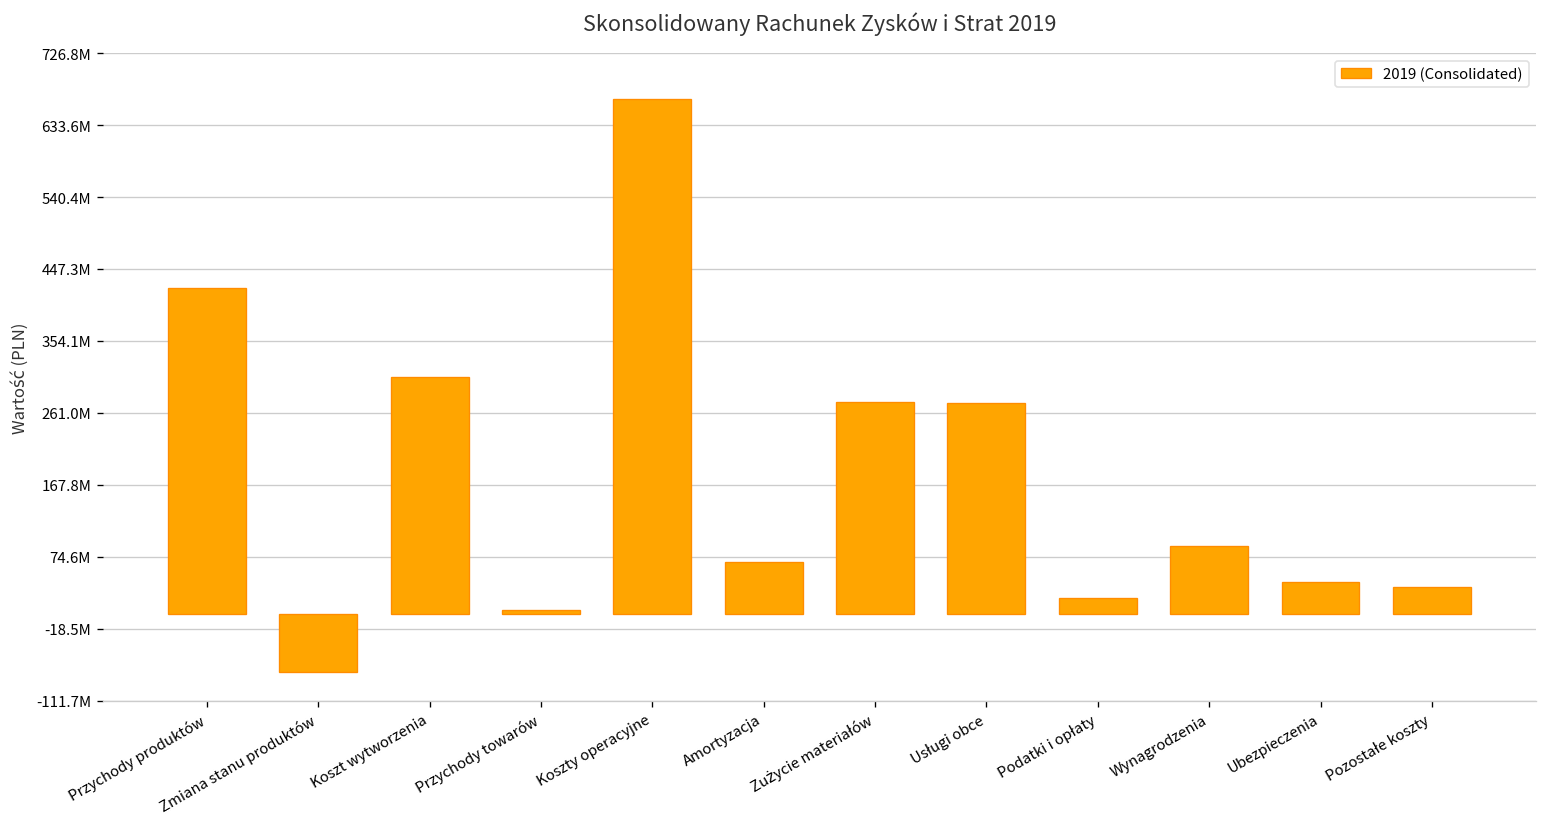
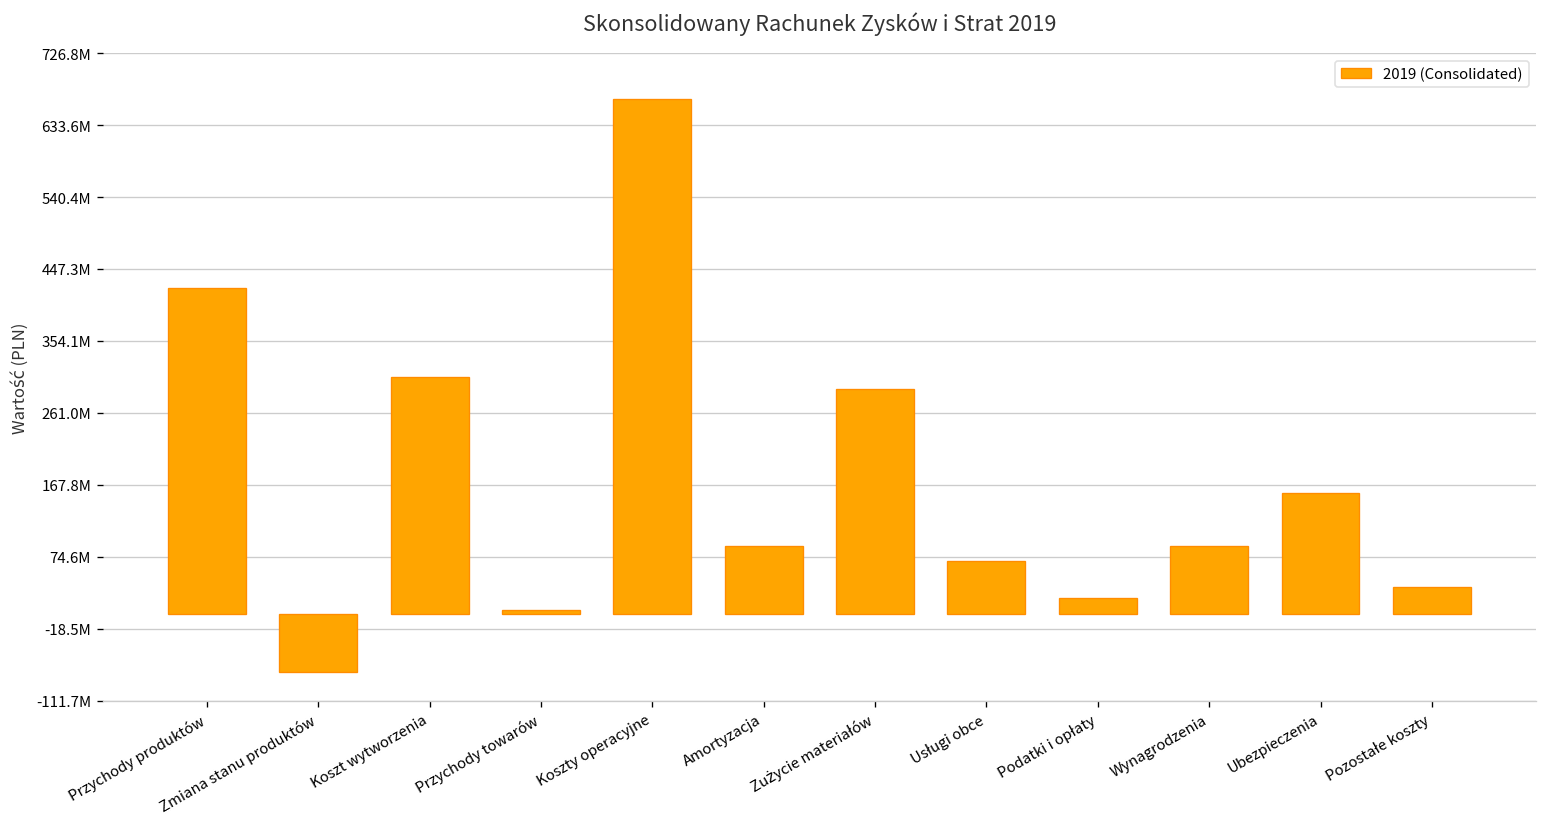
  {
    "Przychody produktów": 420000000,
    "Zmiana stanu produktów": -70000000,
    "Koszt wytworzenia": 310000000,
    "Przychody towarów": 10000000,
    "Koszty operacyjne": 670000000,
-   "Amortyzacja": 70000000,
-   "Zużycie materiałów": 270000000,
-   "Usługi obce": 270000000,
+   "Amortyzacja": 90000000,
+   "Zużycie materiałów": 290000000,
+   "Usługi obce": 70000000,
    "Podatki i opłaty": 20000000,
    "Wynagrodzenia": 90000000,
-   "Ubezpieczenia": 40000000,
+   "Ubezpieczenia": 160000000,
    "Pozostałe koszty": 40000000
  }
